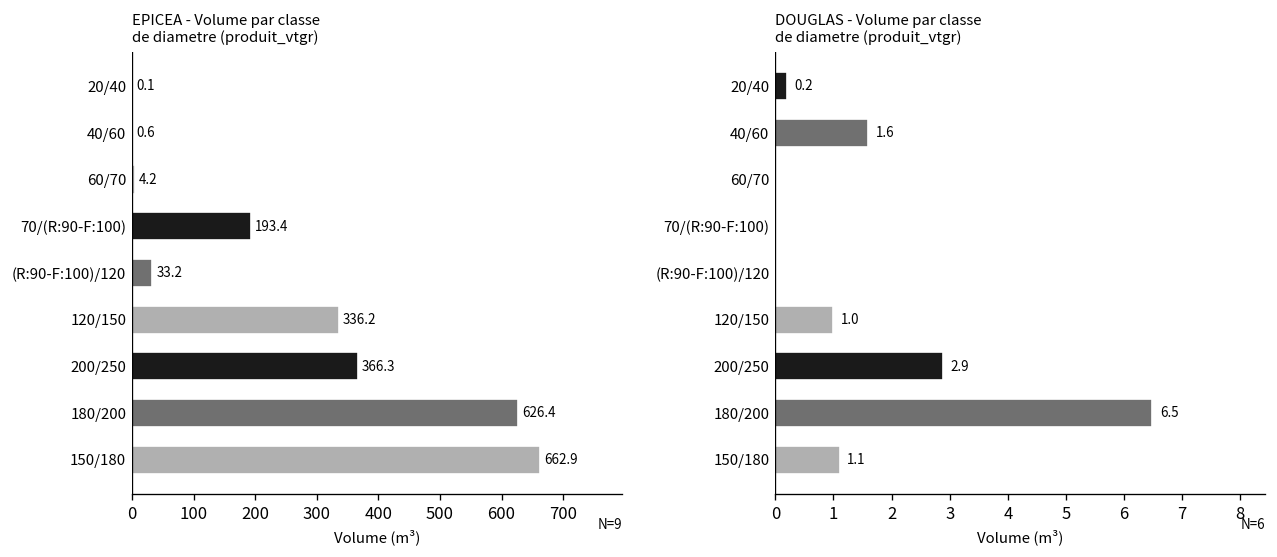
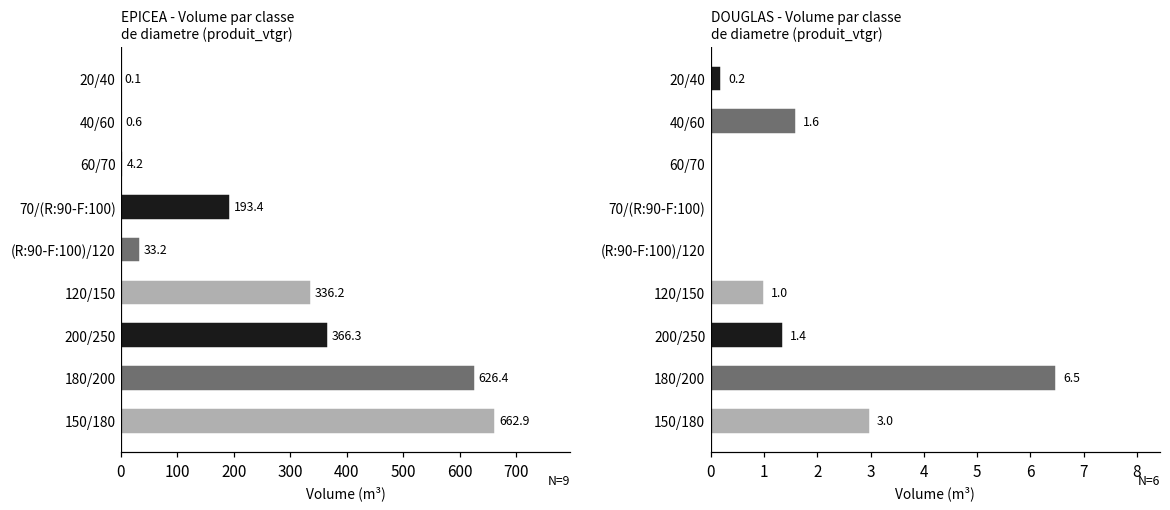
  {
    "EPICEA - Volume par classe de diametre (produit_vtgr)": {
      "20/40": 0.1,
      "40/60": 0.6,
      "60/70": 4.2,
      "70/(R:90-F:100)": 193.4,
      "(R:90-F:100)/120": 33.2,
      "120/150": 336.2,
      "200/250": 366.3,
      "180/200": 626.4,
      "150/180": 662.9
    },
    "DOUGLAS - Volume par classe de diametre (produit_vtgr)": {
      "20/40": 0.2,
      "40/60": 1.6,
      "120/150": 1.0,
-     "200/250": 2.9,
+     "200/250": 1.4,
      "180/200": 6.5,
-     "150/180": 1.1
+     "150/180": 3.0
    }
  }
